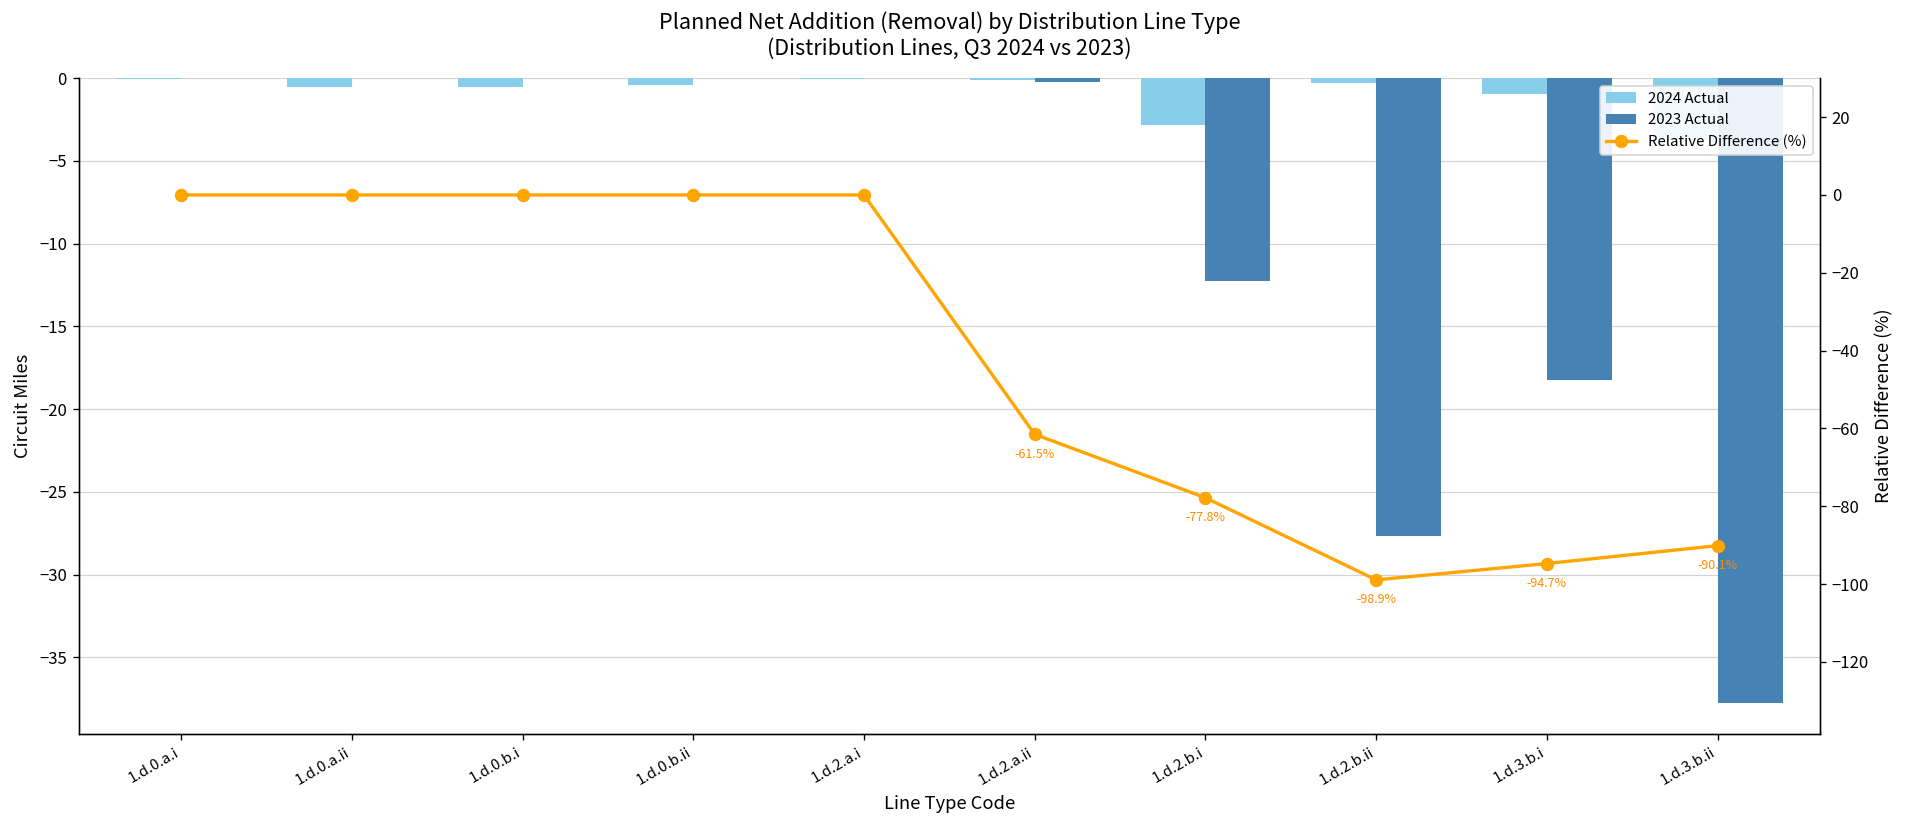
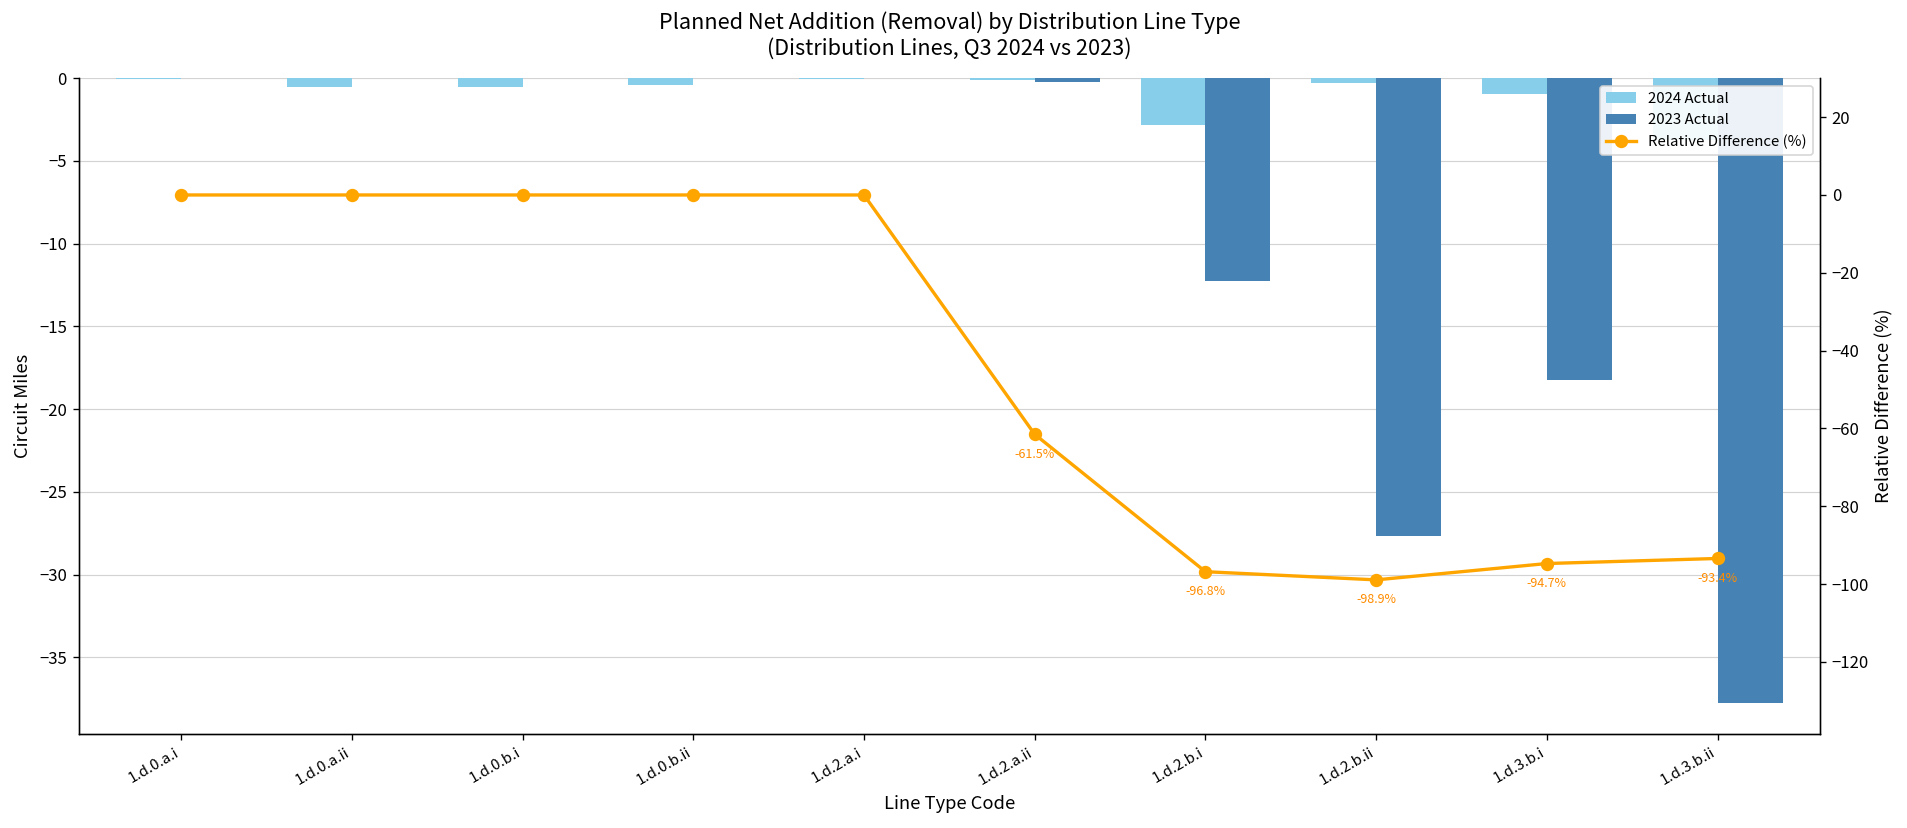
  {
    "Relative Difference (%)": {
      "1.d.2.a.ii": "-61.5%",
-     "1.d.2.b.i": "-77.8%",
+     "1.d.2.b.i": "-96.8%",
      "1.d.2.b.ii": "-98.9%",
      "1.d.3.b.i": "-94.7%",
-     "1.d.3.b.ii": "-90.1%"
+     "1.d.3.b.ii": "-93.4%"
    }
  }
